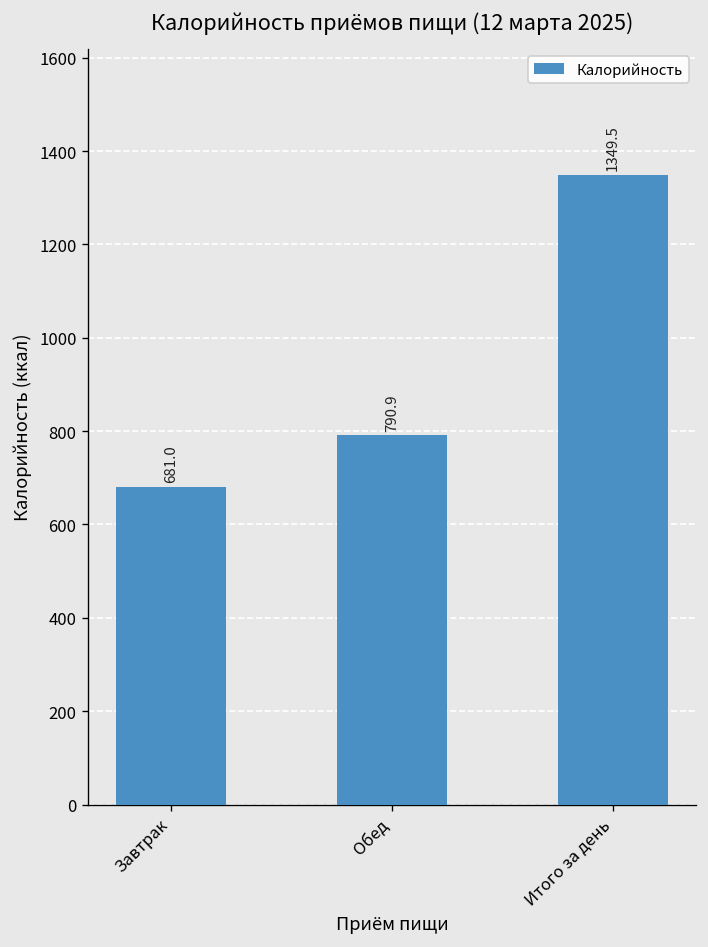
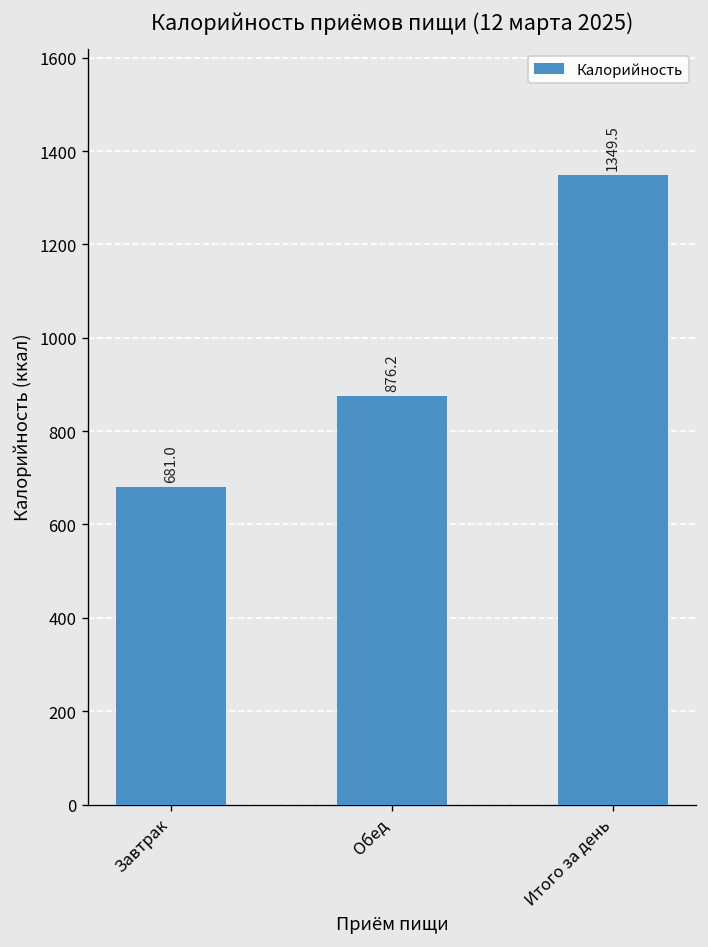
  {
    "Завтрак": 681.0,
-   "Обед": 790.9,
+   "Обед": 876.2,
    "Итого за день": 1349.5
  }
